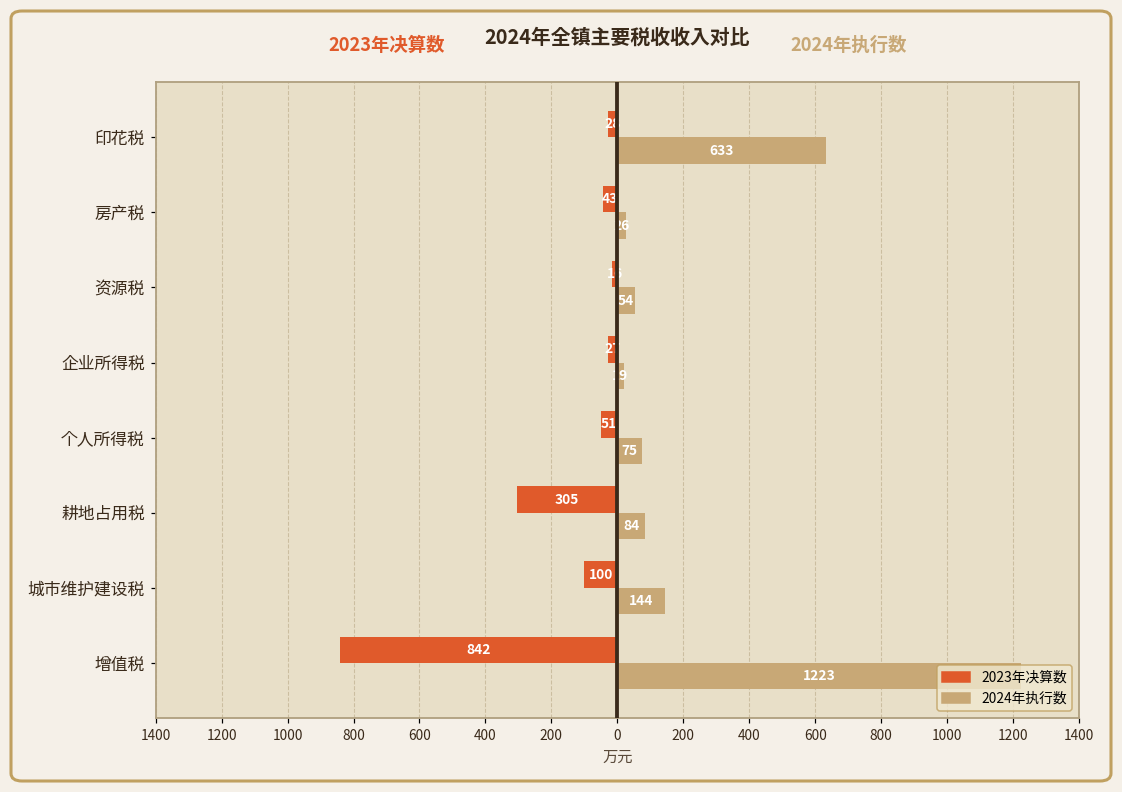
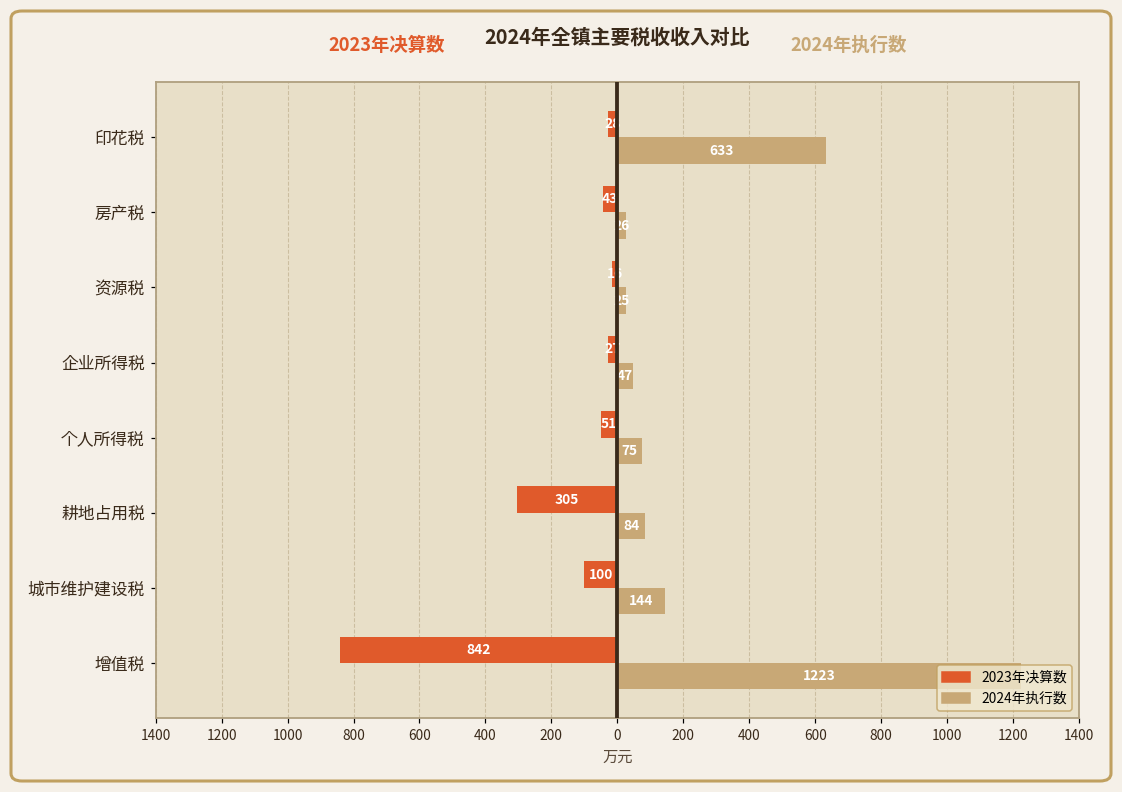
  {
    "2024年执行数": {
      "印花税": 633,
      "房产税": 26,
-     "资源税": 54,
-     "企业所得税": 19,
+     "资源税": 25,
+     "企业所得税": 47,
      "个人所得税": 75,
      "耕地占用税": 84,
      "城市维护建设税": 144
    }
  }
